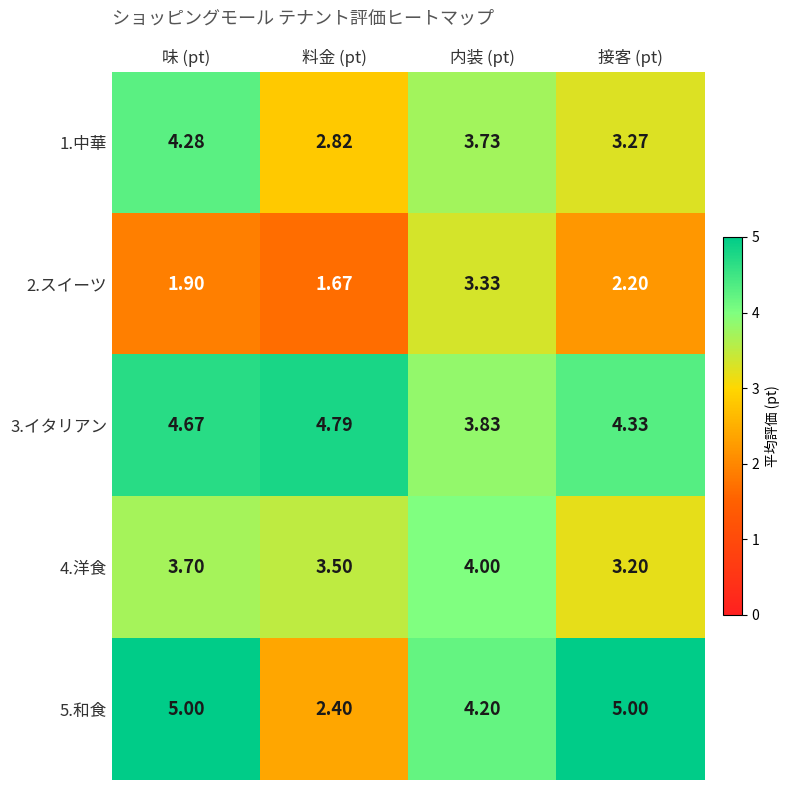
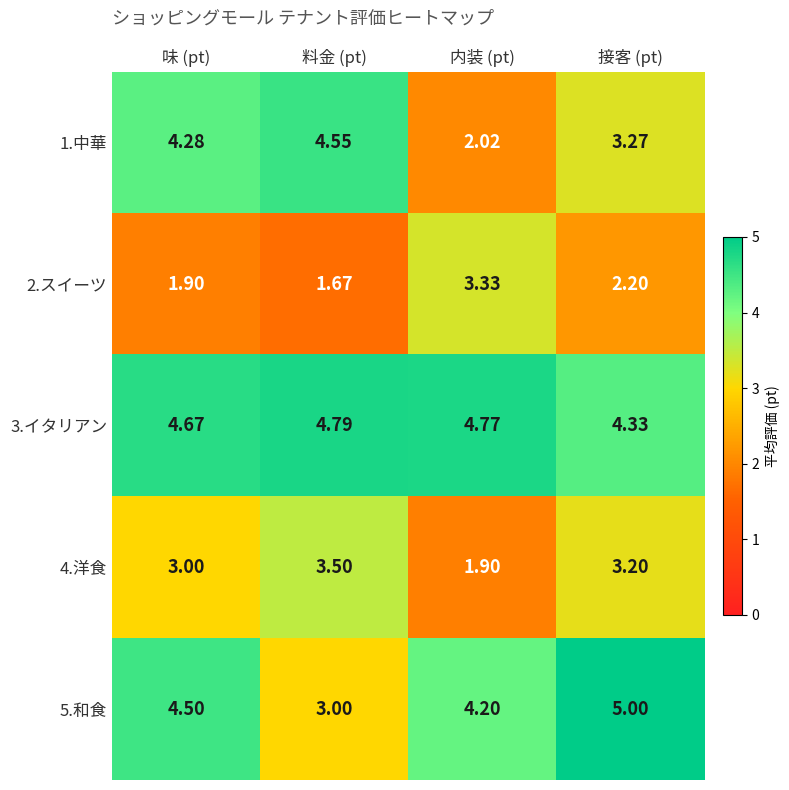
  {
    "1.中華": {
      "味 (pt)": 4.28,
-     "料金 (pt)": 2.82,
-     "内装 (pt)": 3.73,
+     "料金 (pt)": 4.55,
+     "内装 (pt)": 2.02,
      "接客 (pt)": 3.27
    },
    "2.スイーツ": {
      "味 (pt)": 1.90,
      "料金 (pt)": 1.67,
      "内装 (pt)": 3.33,
      "接客 (pt)": 2.20
    },
    "3.イタリアン": {
      "味 (pt)": 4.67,
      "料金 (pt)": 4.79,
-     "内装 (pt)": 3.83,
+     "内装 (pt)": 4.77,
      "接客 (pt)": 4.33
    },
    "4.洋食": {
-     "味 (pt)": 3.70,
+     "味 (pt)": 3.00,
      "料金 (pt)": 3.50,
-     "内装 (pt)": 4.00,
+     "内装 (pt)": 1.90,
      "接客 (pt)": 3.20
    },
    "5.和食": {
-     "味 (pt)": 5.00,
-     "料金 (pt)": 2.40,
+     "味 (pt)": 4.50,
+     "料金 (pt)": 3.00,
      "内装 (pt)": 4.20,
      "接客 (pt)": 5.00
    }
  }
